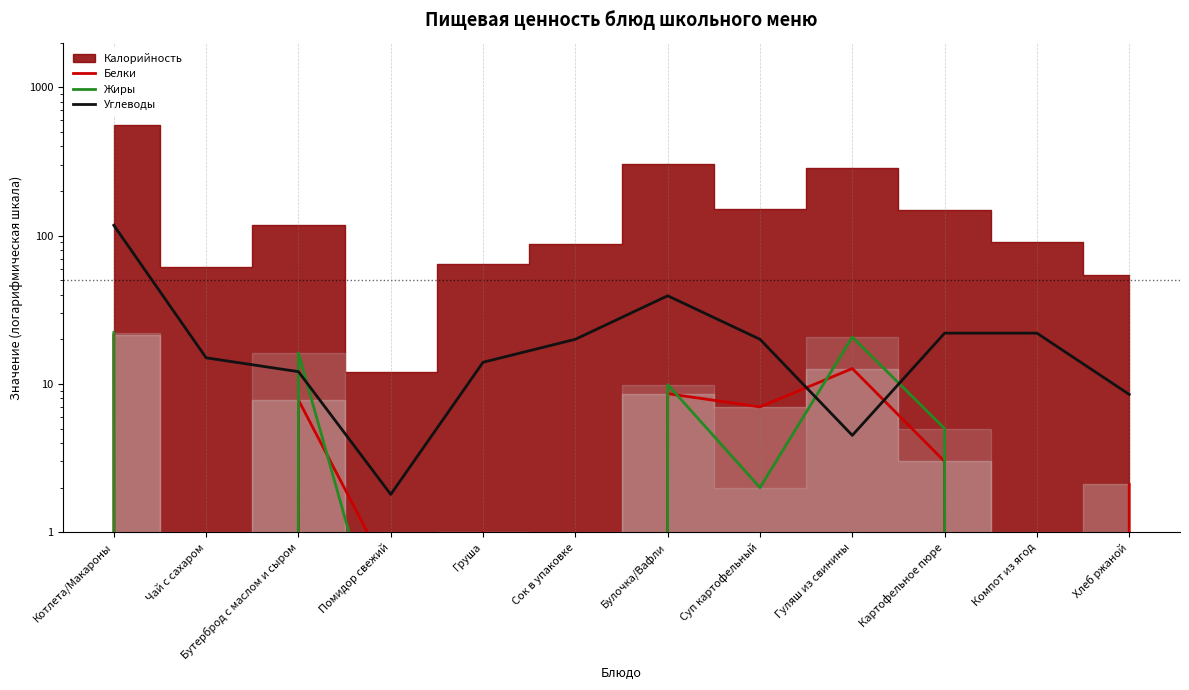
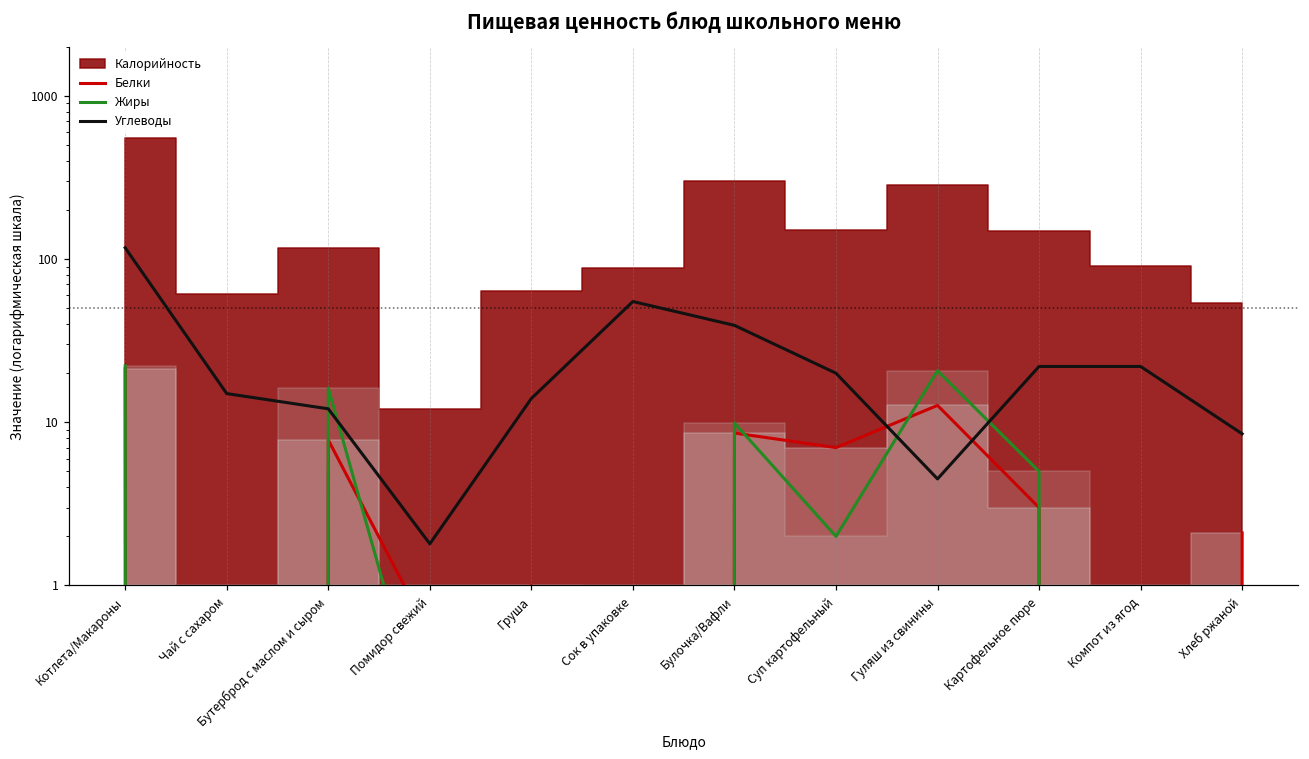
  {
    "Белки": {
      "Бутерброд с маслом и сыром": 8,
      "Груша": 1,
      "Булочка/Вафли": 9,
      "Суп картофельный": 7,
      "Гуляш из свинины": 13,
      "Картофельное пюре": 3
    },
    "Жиры": {
      "Бутерброд с маслом и сыром": 16,
      "Булочка/Вафли": 10,
      "Суп картофельный": 2,
      "Гуляш из свинины": 21,
      "Картофельное пюре": 5
    },
    "Углеводы": {
      "Котлета/Макароны": 120,
      "Чай с сахаром": 15,
      "Бутерброд с маслом и сыром": 12,
      "Помидор свежий": 1.8,
      "Груша": 14,
-     "Сок в упаковке": 20,
+     "Сок в упаковке": 55,
      "Булочка/Вафли": 39,
      "Суп картофельный": 20,
      "Гуляш из свинины": 4.5,
      "Картофельное пюре": 22,
      "Компот из ягод": 22,
      "Хлеб ржаной": 9
    }
  }
